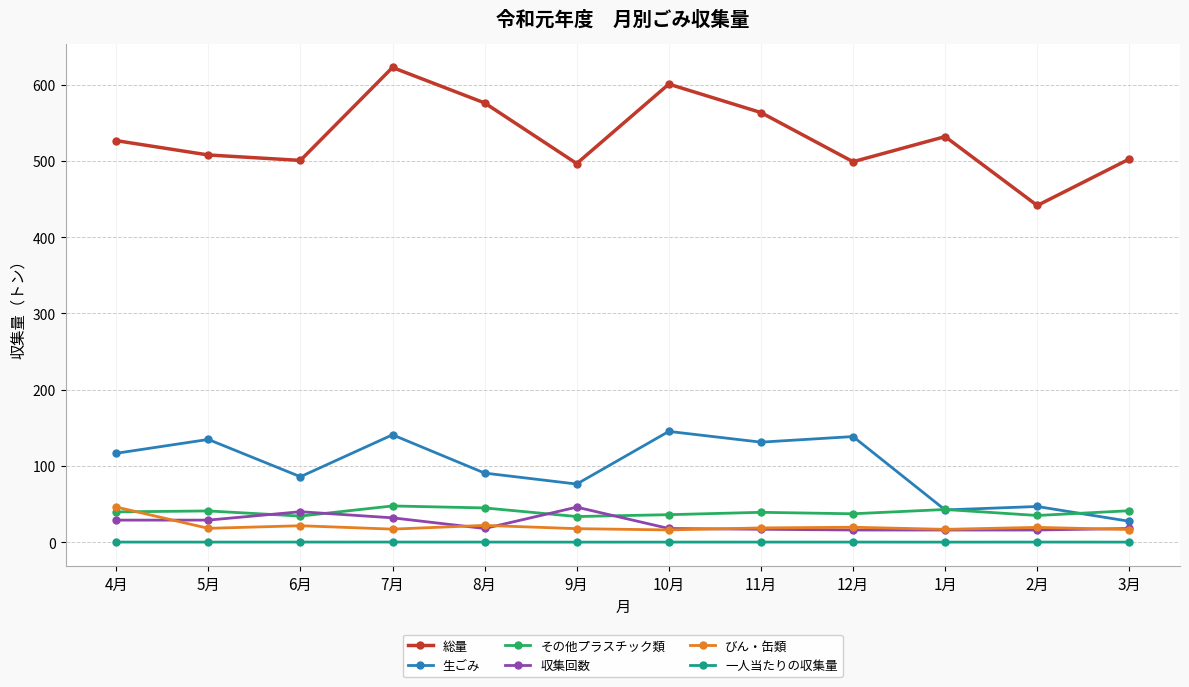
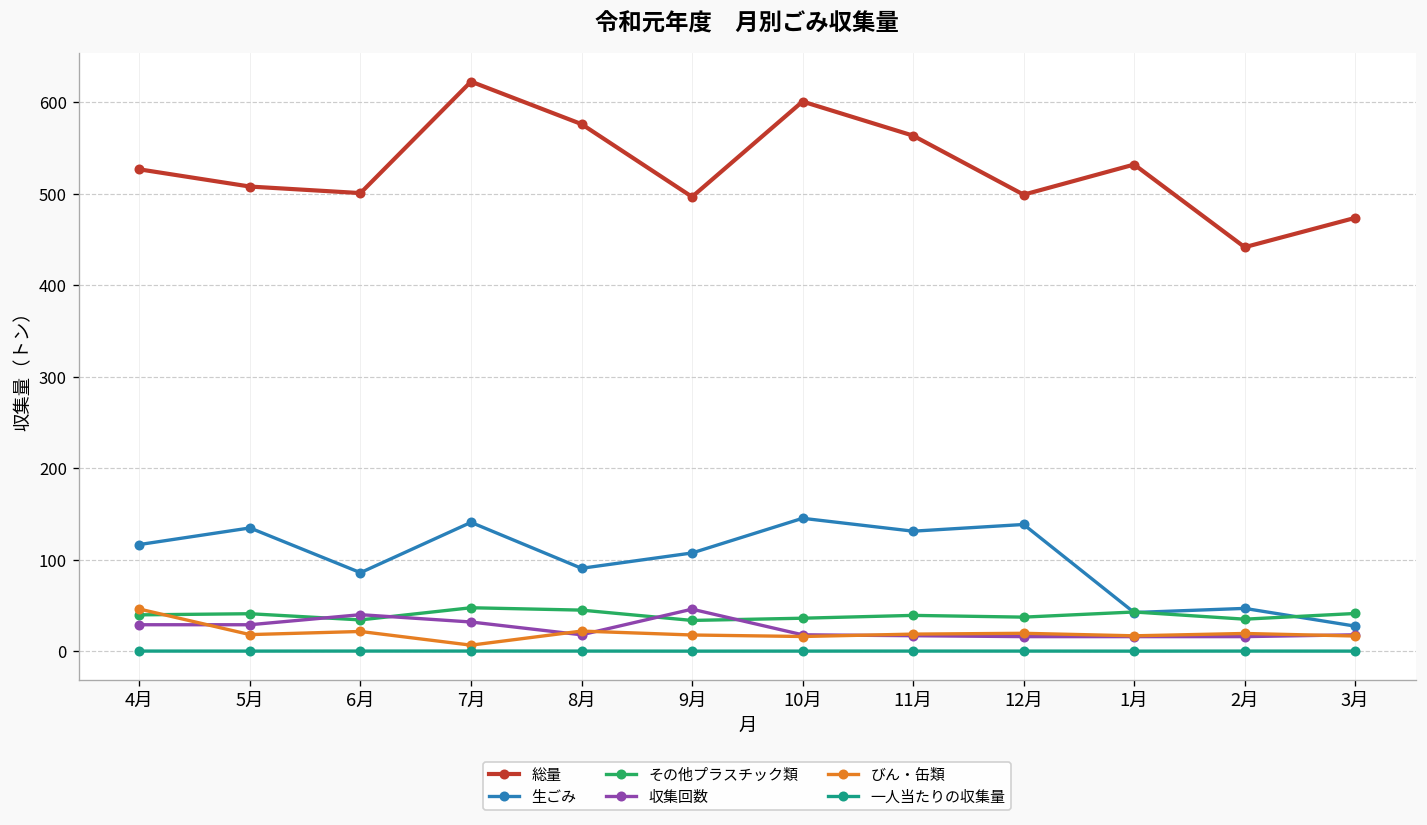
  {
    "総量": {
      "4月": 530,
      "5月": 510,
      "6月": 500,
      "7月": 620,
      "8月": 580,
      "9月": 500,
      "10月": 600,
      "11月": 560,
      "12月": 500,
      "1月": 530,
      "2月": 440,
-     "3月": 500
+     "3月": 470
    },
    "生ごみ": {
      "4月": 120,
      "5月": 130,
      "6月": 90,
      "7月": 140,
      "8月": 90,
-     "9月": 80,
+     "9月": 110,
      "10月": 150,
      "11月": 130,
      "12月": 140,
      "2月": 50,
      "3月": 30
    },
    "収集回数": {
      "4月": 30,
      "5月": 30,
      "6月": 40,
      "7月": 30,
      "8月": 20,
      "9月": 50,
      "12月": 20,
      "2月": 20
    },
    "びん・缶類": {
      "4月": 50,
      "5月": 20,
      "6月": 20,
-     "7月": 20,
+     "7月": 10,
      "8月": 20,
      "9月": 20,
      "12月": 20,
      "2月": 20
    }
  }
